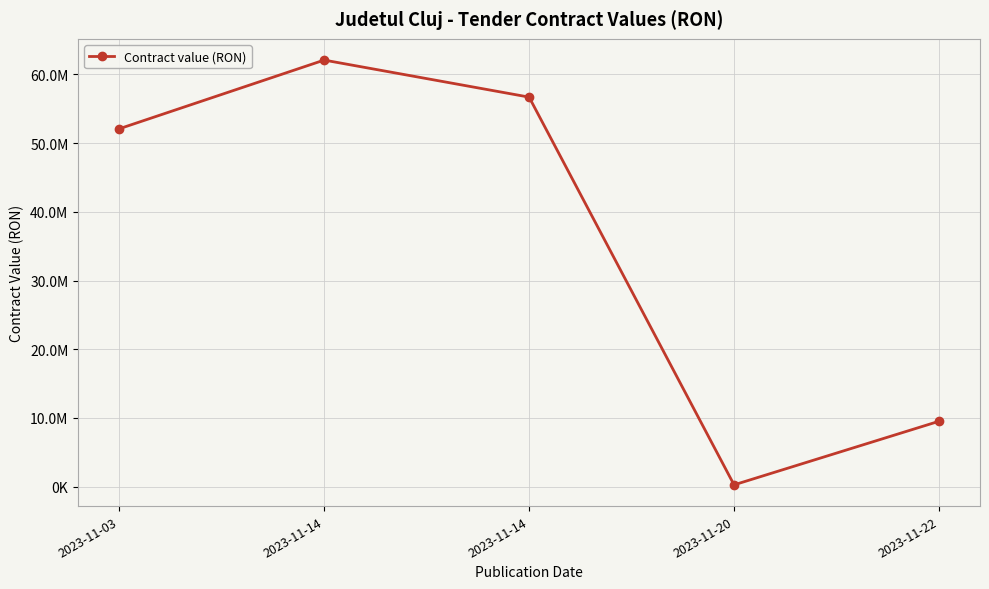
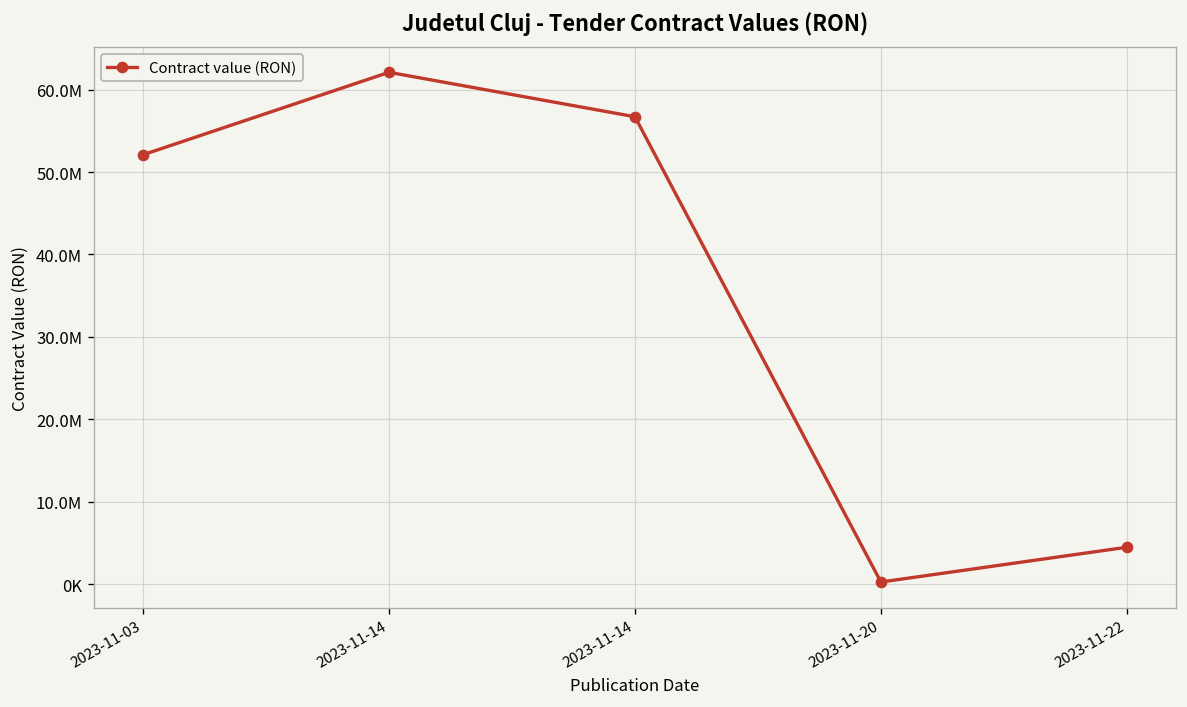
  {
    "2023-11-03": 52000000,
    "2023-11-20": 0,
-   "2023-11-22": 10000000
+   "2023-11-22": 4000000
  }
